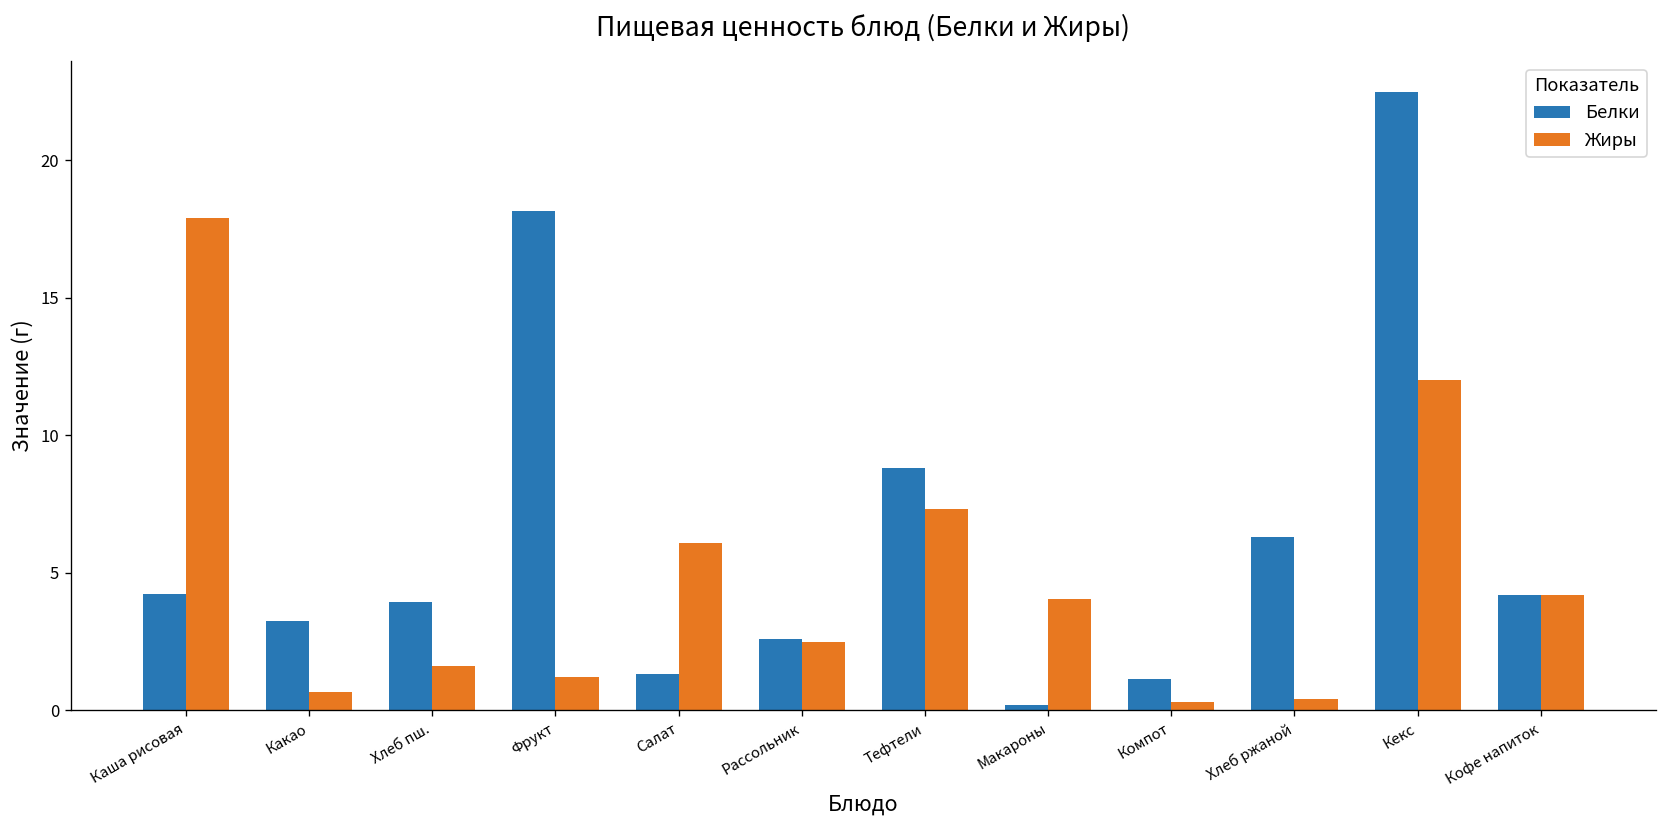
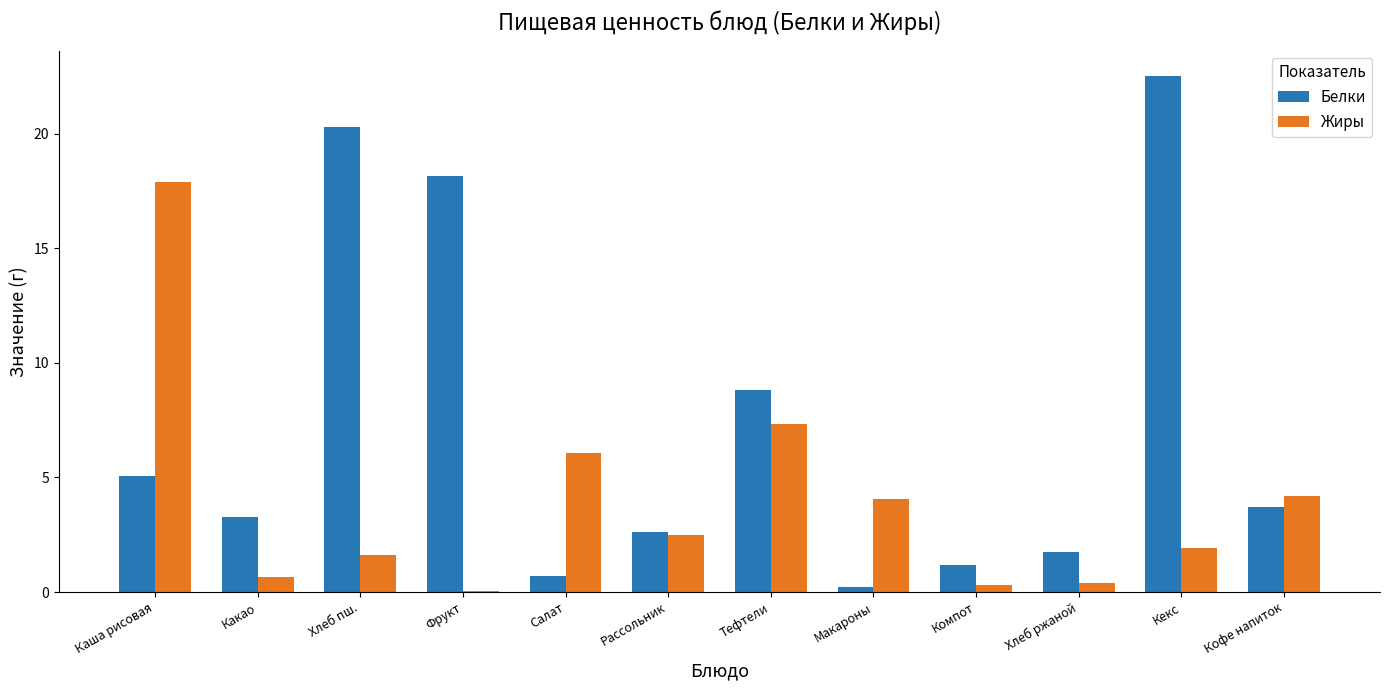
  {
    "Белки": {
-     "Каша рисовая": 4.2,
+     "Каша рисовая": 5.1,
      "Какао": 3.3,
-     "Хлеб пш.": 4.0,
+     "Хлеб пш.": 20.3,
      "Фрукт": 18.2,
-     "Салат": 1.3,
+     "Салат": 0.7,
      "Рассольник": 2.6,
      "Тефтели": 8.8,
      "Макароны": 0.2,
      "Компот": 1.2,
-     "Хлеб ржаной": 6.3,
+     "Хлеб ржаной": 1.7,
      "Кекс": 22.5,
-     "Кофе напиток": 4.2
+     "Кофе напиток": 3.7
    },
    "Жиры": {
      "Каша рисовая": 17.9,
      "Какао": 0.7,
      "Хлеб пш.": 1.6,
-     "Фрукт": 1.2,
+     "Фрукт": 0.0,
      "Салат": 6.1,
      "Рассольник": 2.5,
      "Тефтели": 7.3,
      "Макароны": 4.1,
      "Компот": 0.3,
      "Хлеб ржаной": 0.4,
-     "Кекс": 12.0,
+     "Кекс": 1.9,
      "Кофе напиток": 4.2
    }
  }
